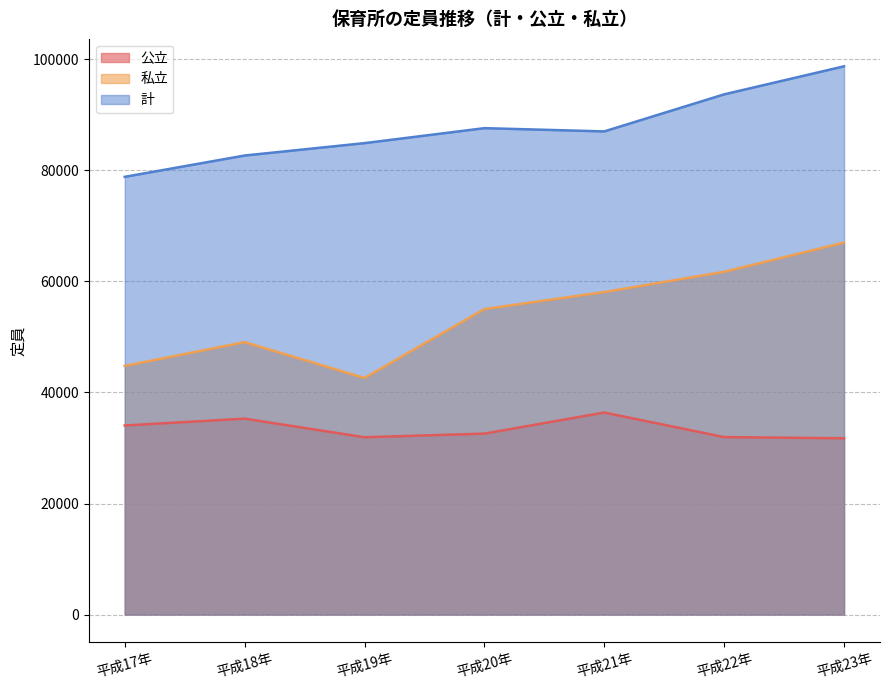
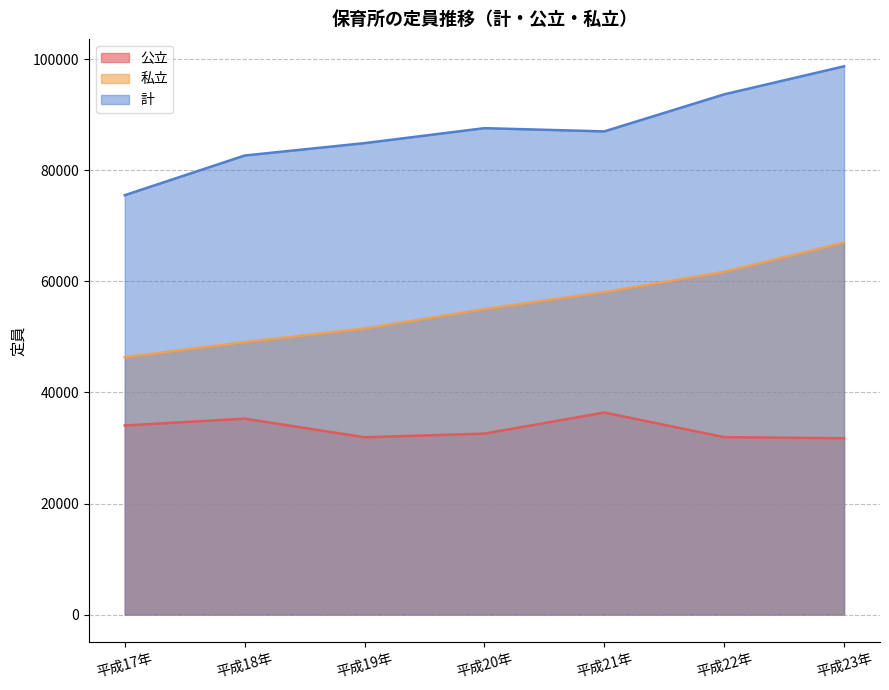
  {
    "公立": {
      "平成17年": 34000,
      "平成18年": 35000,
      "平成19年": 32000,
      "平成20年": 33000,
      "平成21年": 36000,
      "平成22年": 32000,
      "平成23年": 32000
    },
    "私立": {
-     "平成17年": 45000,
+     "平成17年": 46000,
      "平成18年": 49000,
-     "平成19年": 43000,
+     "平成19年": 52000,
      "平成20年": 55000,
      "平成21年": 58000,
      "平成22年": 62000,
      "平成23年": 67000
    },
    "計": {
-     "平成17年": 79000,
+     "平成17年": 76000,
      "平成18年": 83000,
      "平成19年": 85000,
      "平成20年": 88000,
      "平成21年": 87000,
      "平成22年": 94000,
      "平成23年": 99000
    }
  }
